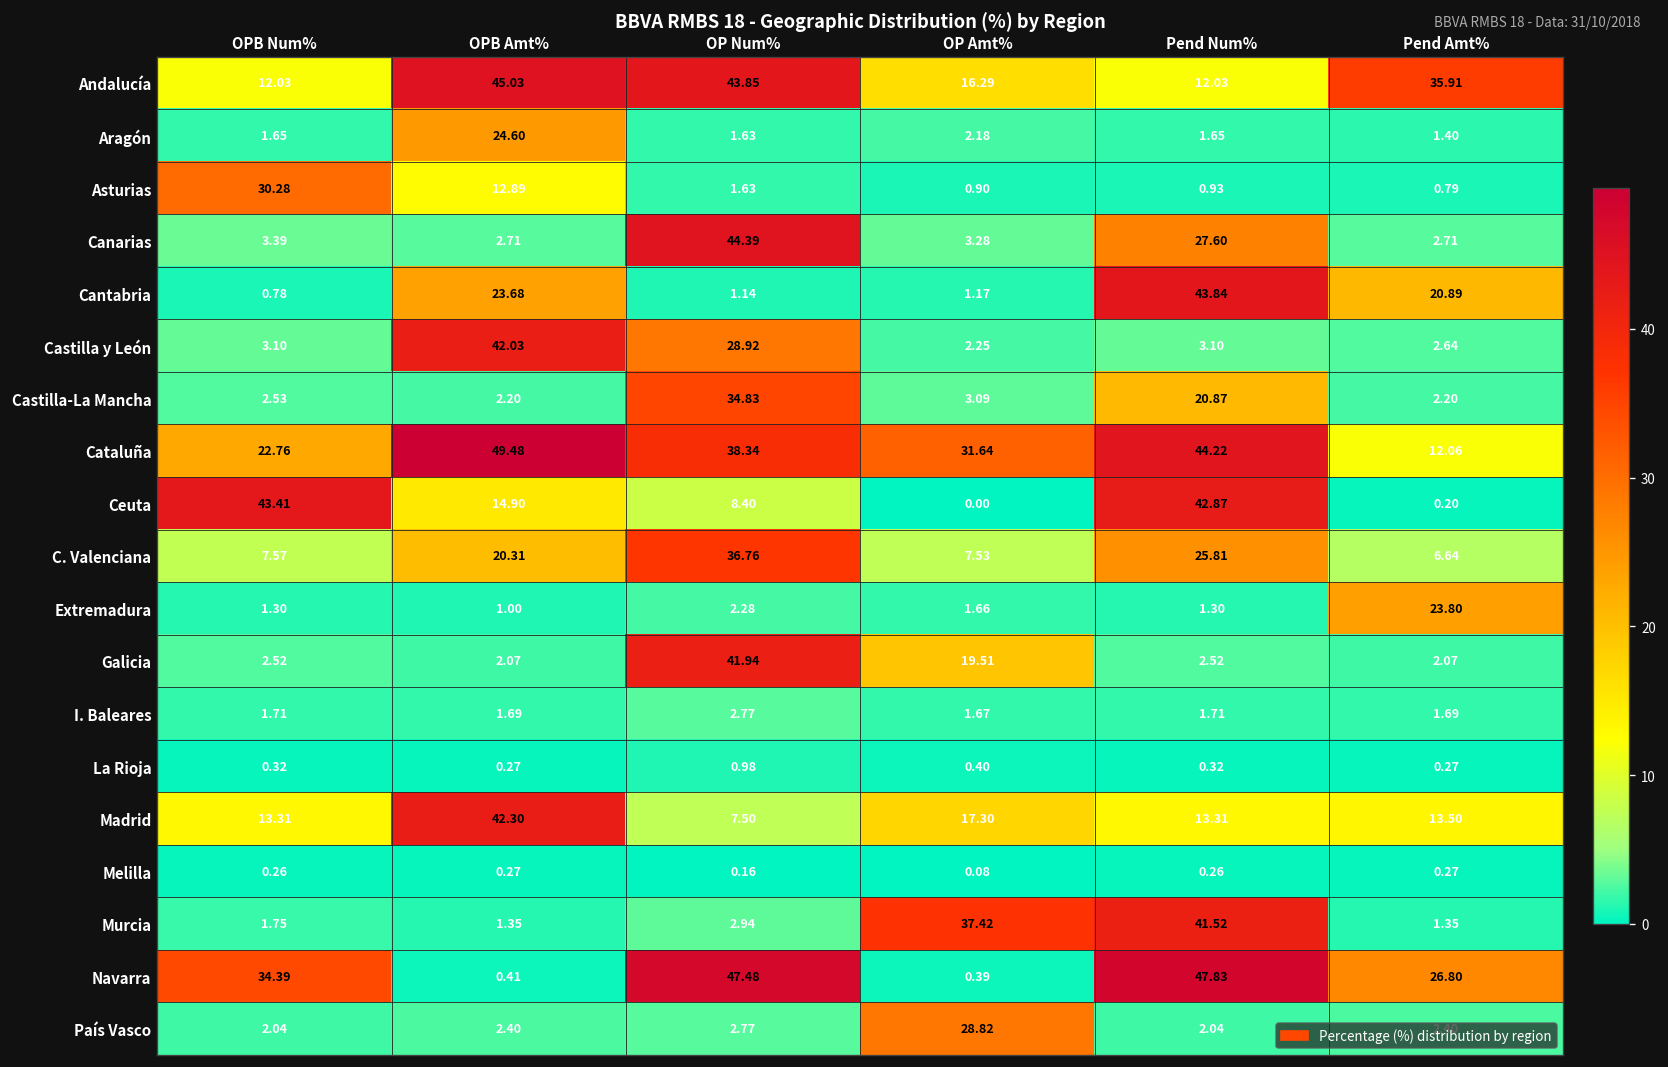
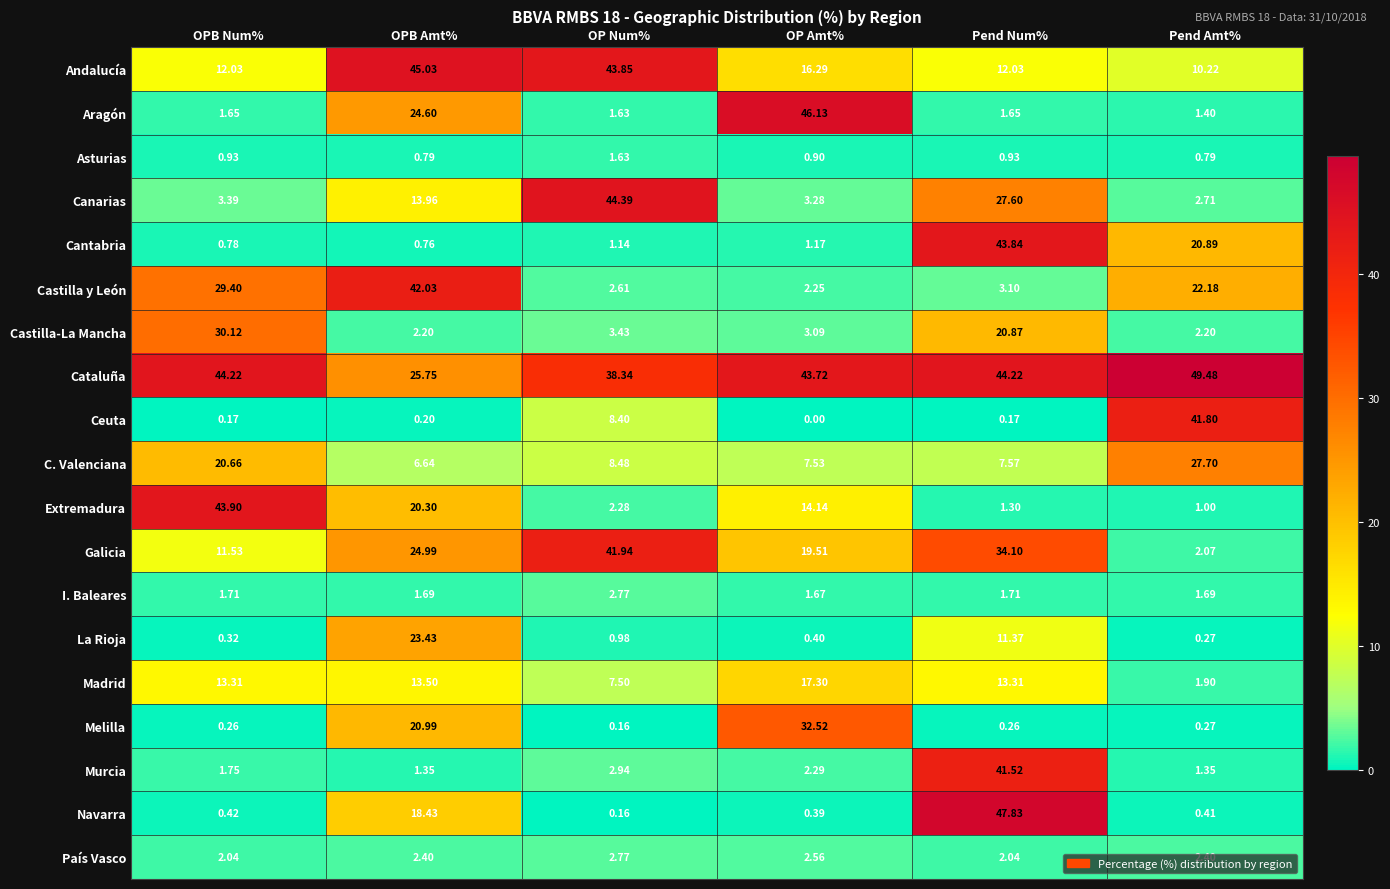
  {
    "Andalucía": {
      "OPB Num%": 12.03,
      "OPB Amt%": 45.03,
      "OP Num%": 43.85,
      "OP Amt%": 16.29,
      "Pend Num%": 12.03,
-     "Pend Amt%": 35.91
+     "Pend Amt%": 10.22
    },
    "Aragón": {
      "OPB Num%": 1.65,
      "OPB Amt%": 24.60,
      "OP Num%": 1.63,
-     "OP Amt%": 2.18,
+     "OP Amt%": 46.13,
      "Pend Num%": 1.65,
      "Pend Amt%": 1.40
    },
    "Asturias": {
-     "OPB Num%": 30.28,
-     "OPB Amt%": 12.89,
+     "OPB Num%": 0.93,
+     "OPB Amt%": 0.79,
      "OP Num%": 1.63,
      "OP Amt%": 0.90,
      "Pend Num%": 0.93,
      "Pend Amt%": 0.79
    },
    "Canarias": {
      "OPB Num%": 3.39,
-     "OPB Amt%": 2.71,
+     "OPB Amt%": 13.96,
      "OP Num%": 44.39,
      "OP Amt%": 3.28,
      "Pend Num%": 27.60,
      "Pend Amt%": 2.71
    },
    "Cantabria": {
      "OPB Num%": 0.78,
-     "OPB Amt%": 23.68,
+     "OPB Amt%": 0.76,
      "OP Num%": 1.14,
      "OP Amt%": 1.17,
      "Pend Num%": 43.84,
      "Pend Amt%": 20.89
    },
    "Castilla y León": {
-     "OPB Num%": 3.10,
+     "OPB Num%": 29.40,
      "OPB Amt%": 42.03,
-     "OP Num%": 28.92,
+     "OP Num%": 2.61,
      "OP Amt%": 2.25,
      "Pend Num%": 3.10,
-     "Pend Amt%": 2.64
+     "Pend Amt%": 22.18
    },
    "Castilla-La Mancha": {
-     "OPB Num%": 2.53,
+     "OPB Num%": 30.12,
      "OPB Amt%": 2.20,
-     "OP Num%": 34.83,
+     "OP Num%": 3.43,
      "OP Amt%": 3.09,
      "Pend Num%": 20.87,
      "Pend Amt%": 2.20
    },
    "Cataluña": {
-     "OPB Num%": 22.76,
-     "OPB Amt%": 49.48,
+     "OPB Num%": 44.22,
+     "OPB Amt%": 25.75,
      "OP Num%": 38.34,
-     "OP Amt%": 31.64,
+     "OP Amt%": 43.72,
      "Pend Num%": 44.22,
-     "Pend Amt%": 12.06
+     "Pend Amt%": 49.48
    },
    "Ceuta": {
-     "OPB Num%": 43.41,
-     "OPB Amt%": 14.90,
+     "OPB Num%": 0.17,
+     "OPB Amt%": 0.20,
      "OP Num%": 8.40,
      "OP Amt%": 0.00,
-     "Pend Num%": 42.87,
-     "Pend Amt%": 0.20
+     "Pend Num%": 0.17,
+     "Pend Amt%": 41.80
    },
    "C. Valenciana": {
-     "OPB Num%": 7.57,
-     "OPB Amt%": 20.31,
-     "OP Num%": 36.76,
+     "OPB Num%": 20.66,
+     "OPB Amt%": 6.64,
+     "OP Num%": 8.48,
      "OP Amt%": 7.53,
-     "Pend Num%": 25.81,
-     "Pend Amt%": 6.64
+     "Pend Num%": 7.57,
+     "Pend Amt%": 27.70
    },
    "Extremadura": {
-     "OPB Num%": 1.30,
-     "OPB Amt%": 1.00,
+     "OPB Num%": 43.90,
+     "OPB Amt%": 20.30,
      "OP Num%": 2.28,
-     "OP Amt%": 1.66,
+     "OP Amt%": 14.14,
      "Pend Num%": 1.30,
-     "Pend Amt%": 23.80
+     "Pend Amt%": 1.00
    },
    "Galicia": {
-     "OPB Num%": 2.52,
-     "OPB Amt%": 2.07,
+     "OPB Num%": 11.53,
+     "OPB Amt%": 24.99,
      "OP Num%": 41.94,
      "OP Amt%": 19.51,
-     "Pend Num%": 2.52,
+     "Pend Num%": 34.10,
      "Pend Amt%": 2.07
    },
    "I. Baleares": {
      "OPB Num%": 1.71,
      "OPB Amt%": 1.69,
      "OP Num%": 2.77,
      "OP Amt%": 1.67,
      "Pend Num%": 1.71,
      "Pend Amt%": 1.69
    },
    "La Rioja": {
      "OPB Num%": 0.32,
-     "OPB Amt%": 0.27,
+     "OPB Amt%": 23.43,
      "OP Num%": 0.98,
      "OP Amt%": 0.40,
-     "Pend Num%": 0.32,
+     "Pend Num%": 11.37,
      "Pend Amt%": 0.27
    },
    "Madrid": {
      "OPB Num%": 13.31,
-     "OPB Amt%": 42.30,
+     "OPB Amt%": 13.50,
      "OP Num%": 7.50,
      "OP Amt%": 17.30,
      "Pend Num%": 13.31,
-     "Pend Amt%": 13.50
+     "Pend Amt%": 1.90
    },
    "Melilla": {
      "OPB Num%": 0.26,
-     "OPB Amt%": 0.27,
+     "OPB Amt%": 20.99,
      "OP Num%": 0.16,
-     "OP Amt%": 0.08,
+     "OP Amt%": 32.52,
      "Pend Num%": 0.26,
      "Pend Amt%": 0.27
    },
    "Murcia": {
      "OPB Num%": 1.75,
      "OPB Amt%": 1.35,
      "OP Num%": 2.94,
-     "OP Amt%": 37.42,
+     "OP Amt%": 2.29,
      "Pend Num%": 41.52,
      "Pend Amt%": 1.35
    },
    "Navarra": {
-     "OPB Num%": 34.39,
-     "OPB Amt%": 0.41,
-     "OP Num%": 47.48,
+     "OPB Num%": 0.42,
+     "OPB Amt%": 18.43,
+     "OP Num%": 0.16,
      "OP Amt%": 0.39,
      "Pend Num%": 47.83,
-     "Pend Amt%": 26.80
+     "Pend Amt%": 0.41
    },
    "País Vasco": {
      "OPB Num%": 2.04,
      "OPB Amt%": 2.40,
      "OP Num%": 2.77,
-     "OP Amt%": 28.82,
+     "OP Amt%": 2.56,
      "Pend Num%": 2.04
    }
  }
